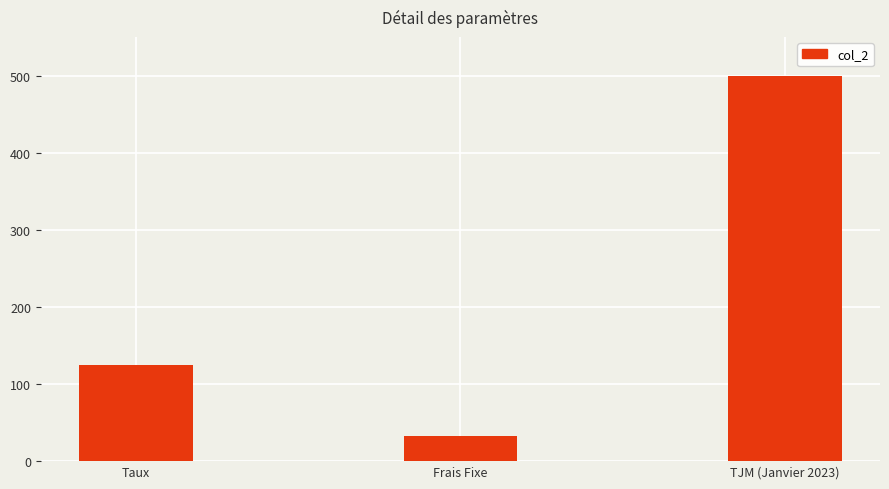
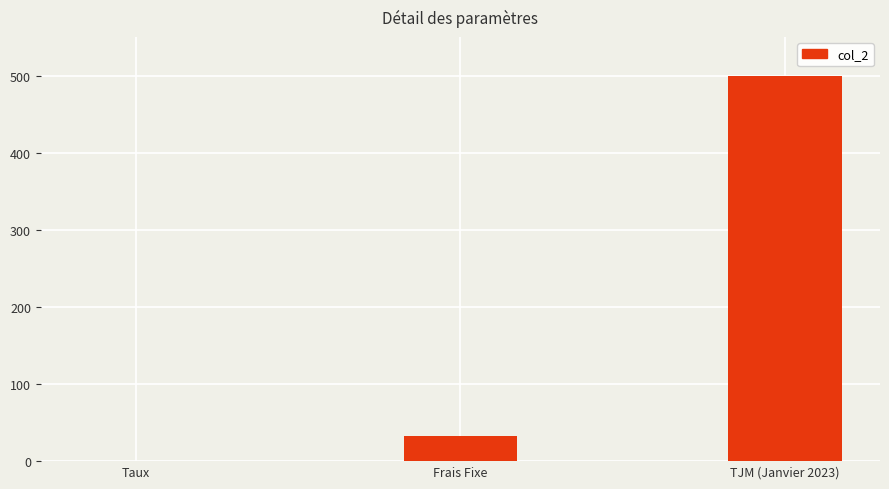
  {
-   "Taux": 120,
+   "Taux": 0,
    "Frais Fixe": 30,
    "TJM (Janvier 2023)": 500
  }
